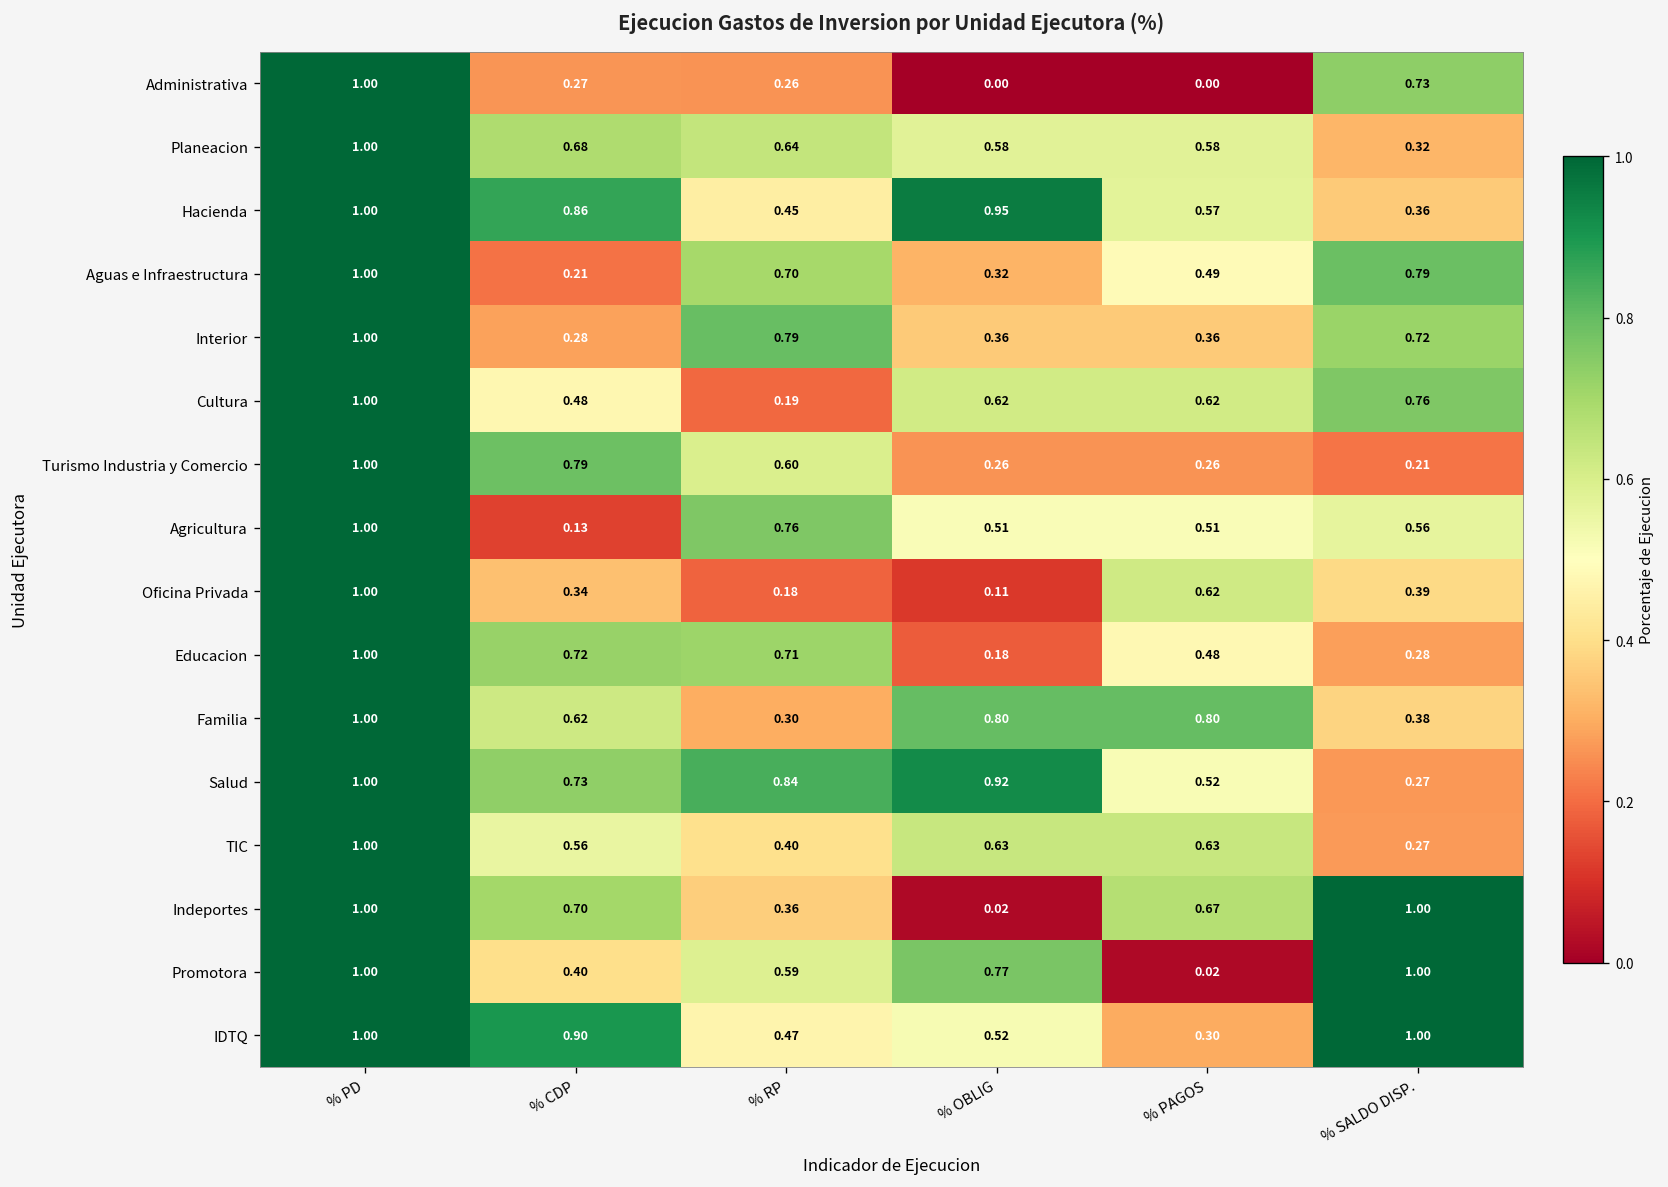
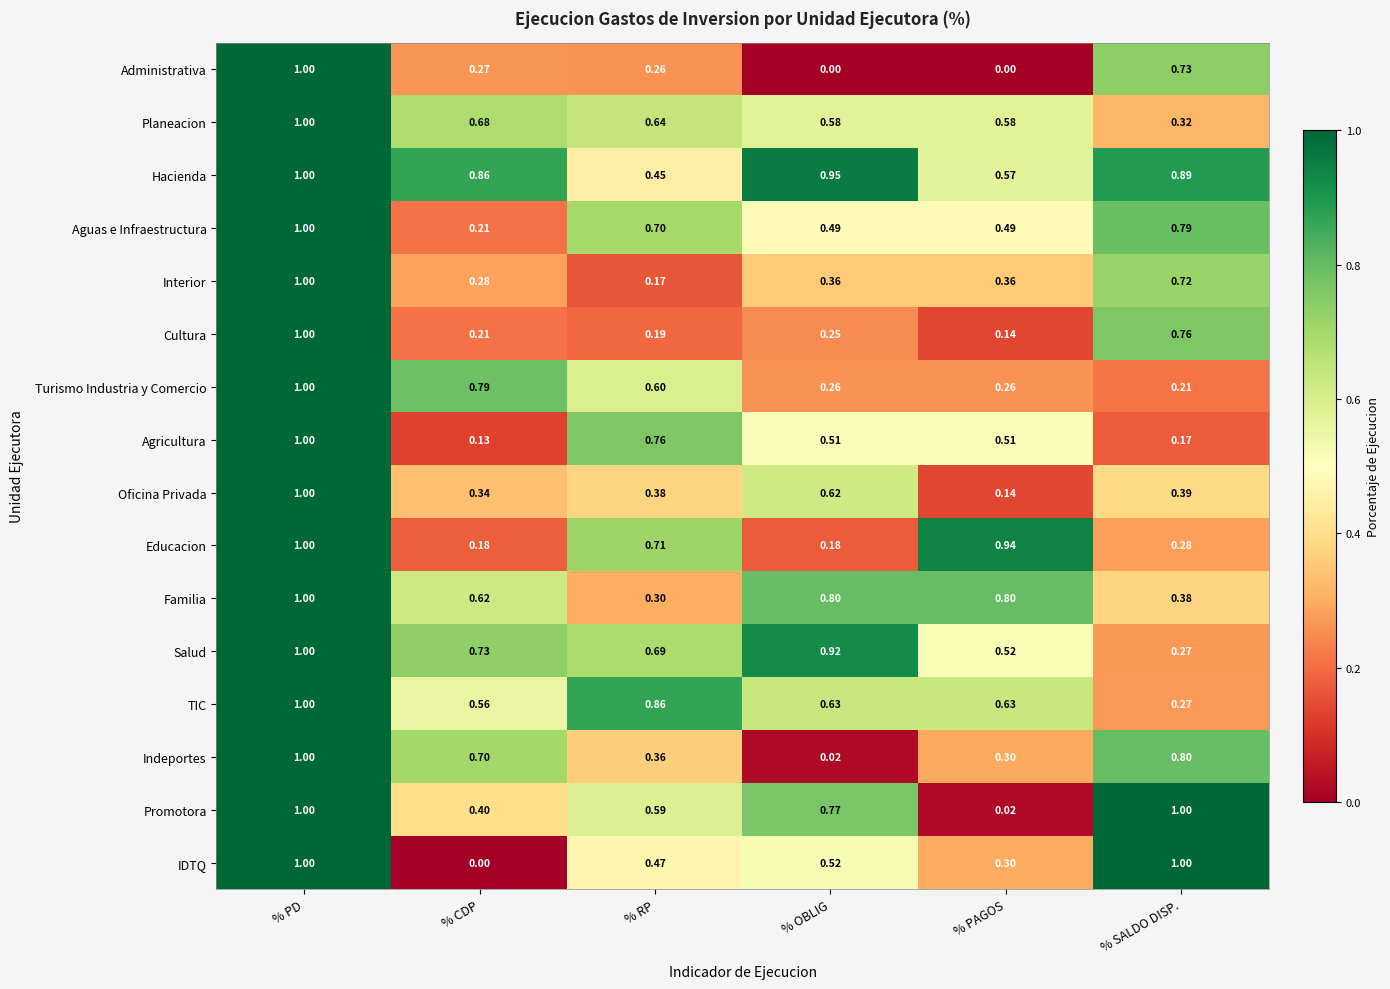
  {
    "Administrativa": {
      "% PD": 1.00,
      "% CDP": 0.27,
      "% RP": 0.26,
      "% OBLIG": 0.00,
      "% PAGOS": 0.00,
      "% SALDO DISP.": 0.73
    },
    "Planeacion": {
      "% PD": 1.00,
      "% CDP": 0.68,
      "% RP": 0.64,
      "% OBLIG": 0.58,
      "% PAGOS": 0.58,
      "% SALDO DISP.": 0.32
    },
    "Hacienda": {
      "% PD": 1.00,
      "% CDP": 0.86,
      "% RP": 0.45,
      "% OBLIG": 0.95,
      "% PAGOS": 0.57,
-     "% SALDO DISP.": 0.36
+     "% SALDO DISP.": 0.89
    },
    "Aguas e Infraestructura": {
      "% PD": 1.00,
      "% CDP": 0.21,
      "% RP": 0.70,
-     "% OBLIG": 0.32,
+     "% OBLIG": 0.49,
      "% PAGOS": 0.49,
      "% SALDO DISP.": 0.79
    },
    "Interior": {
      "% PD": 1.00,
      "% CDP": 0.28,
-     "% RP": 0.79,
+     "% RP": 0.17,
      "% OBLIG": 0.36,
      "% PAGOS": 0.36,
      "% SALDO DISP.": 0.72
    },
    "Cultura": {
      "% PD": 1.00,
-     "% CDP": 0.48,
+     "% CDP": 0.21,
      "% RP": 0.19,
-     "% OBLIG": 0.62,
-     "% PAGOS": 0.62,
+     "% OBLIG": 0.25,
+     "% PAGOS": 0.14,
      "% SALDO DISP.": 0.76
    },
    "Turismo Industria y Comercio": {
      "% PD": 1.00,
      "% CDP": 0.79,
      "% RP": 0.60,
      "% OBLIG": 0.26,
      "% PAGOS": 0.26,
      "% SALDO DISP.": 0.21
    },
    "Agricultura": {
      "% PD": 1.00,
      "% CDP": 0.13,
      "% RP": 0.76,
      "% OBLIG": 0.51,
      "% PAGOS": 0.51,
-     "% SALDO DISP.": 0.56
+     "% SALDO DISP.": 0.17
    },
    "Oficina Privada": {
      "% PD": 1.00,
      "% CDP": 0.34,
-     "% RP": 0.18,
-     "% OBLIG": 0.11,
-     "% PAGOS": 0.62,
+     "% RP": 0.38,
+     "% OBLIG": 0.62,
+     "% PAGOS": 0.14,
      "% SALDO DISP.": 0.39
    },
    "Educacion": {
      "% PD": 1.00,
-     "% CDP": 0.72,
+     "% CDP": 0.18,
      "% RP": 0.71,
      "% OBLIG": 0.18,
-     "% PAGOS": 0.48,
+     "% PAGOS": 0.94,
      "% SALDO DISP.": 0.28
    },
    "Familia": {
      "% PD": 1.00,
      "% CDP": 0.62,
      "% RP": 0.30,
      "% OBLIG": 0.80,
      "% PAGOS": 0.80,
      "% SALDO DISP.": 0.38
    },
    "Salud": {
      "% PD": 1.00,
      "% CDP": 0.73,
-     "% RP": 0.84,
+     "% RP": 0.69,
      "% OBLIG": 0.92,
      "% PAGOS": 0.52,
      "% SALDO DISP.": 0.27
    },
    "TIC": {
      "% PD": 1.00,
      "% CDP": 0.56,
-     "% RP": 0.40,
+     "% RP": 0.86,
      "% OBLIG": 0.63,
      "% PAGOS": 0.63,
      "% SALDO DISP.": 0.27
    },
    "Indeportes": {
      "% PD": 1.00,
      "% CDP": 0.70,
      "% RP": 0.36,
      "% OBLIG": 0.02,
-     "% PAGOS": 0.67,
-     "% SALDO DISP.": 1.00
+     "% PAGOS": 0.30,
+     "% SALDO DISP.": 0.80
    },
    "Promotora": {
      "% PD": 1.00,
      "% CDP": 0.40,
      "% RP": 0.59,
      "% OBLIG": 0.77,
      "% PAGOS": 0.02,
      "% SALDO DISP.": 1.00
    },
    "IDTQ": {
      "% PD": 1.00,
-     "% CDP": 0.90,
+     "% CDP": 0.00,
      "% RP": 0.47,
      "% OBLIG": 0.52,
      "% PAGOS": 0.30,
      "% SALDO DISP.": 1.00
    }
  }
